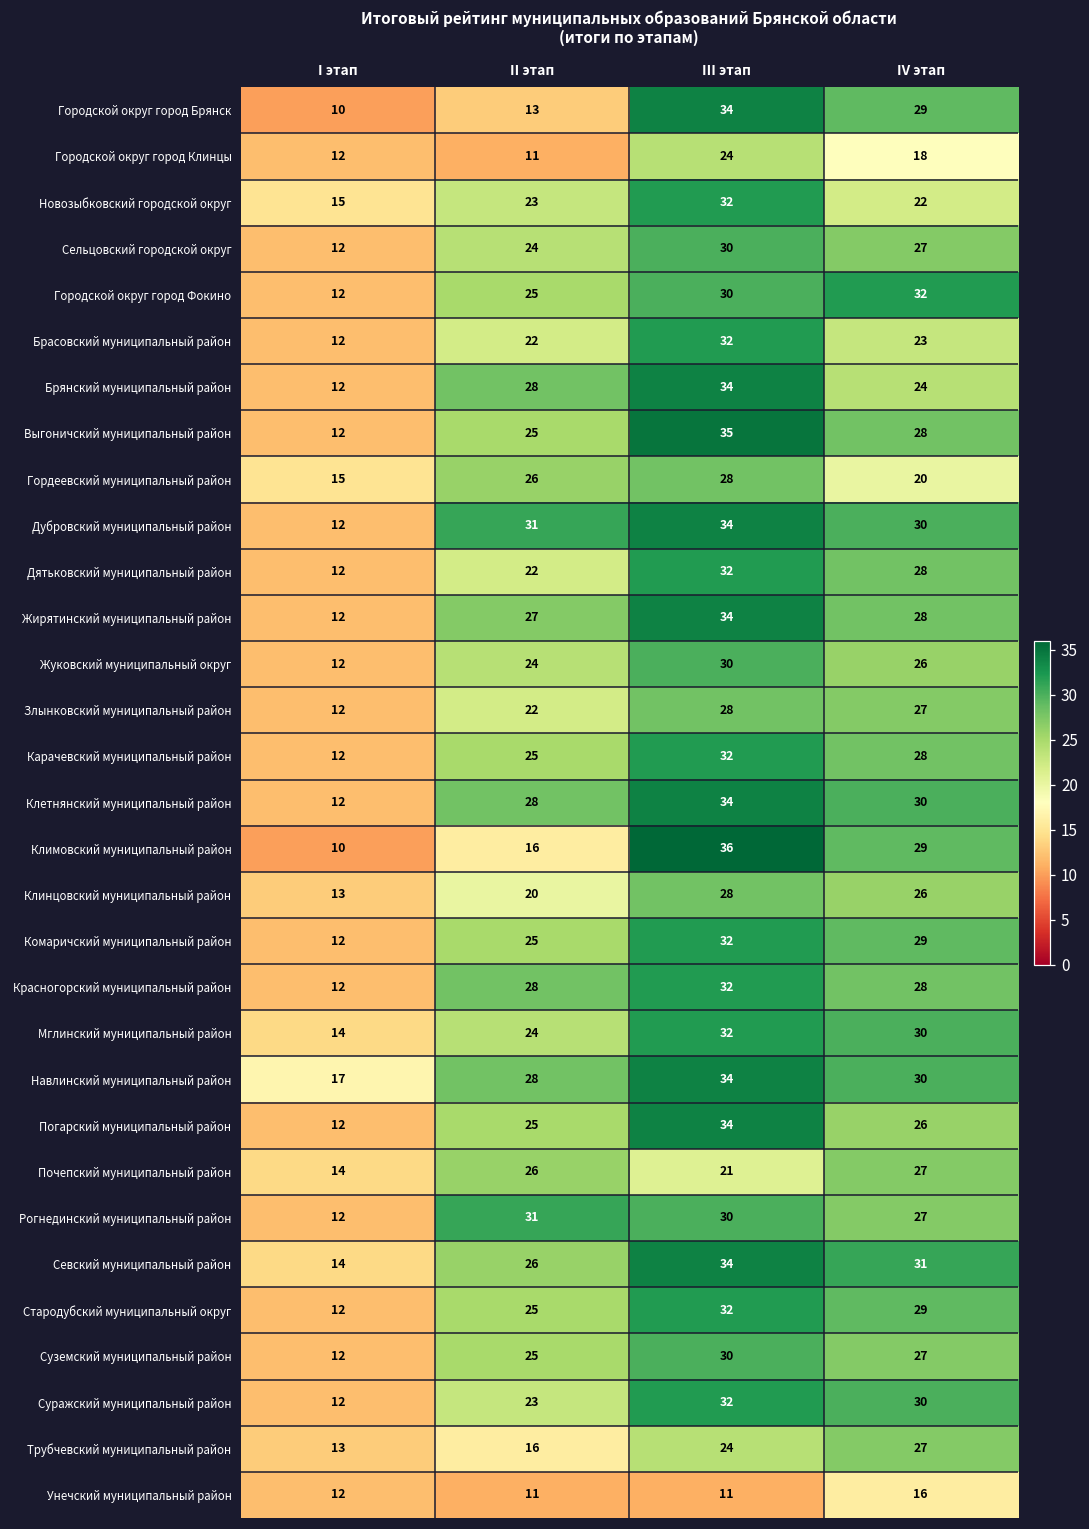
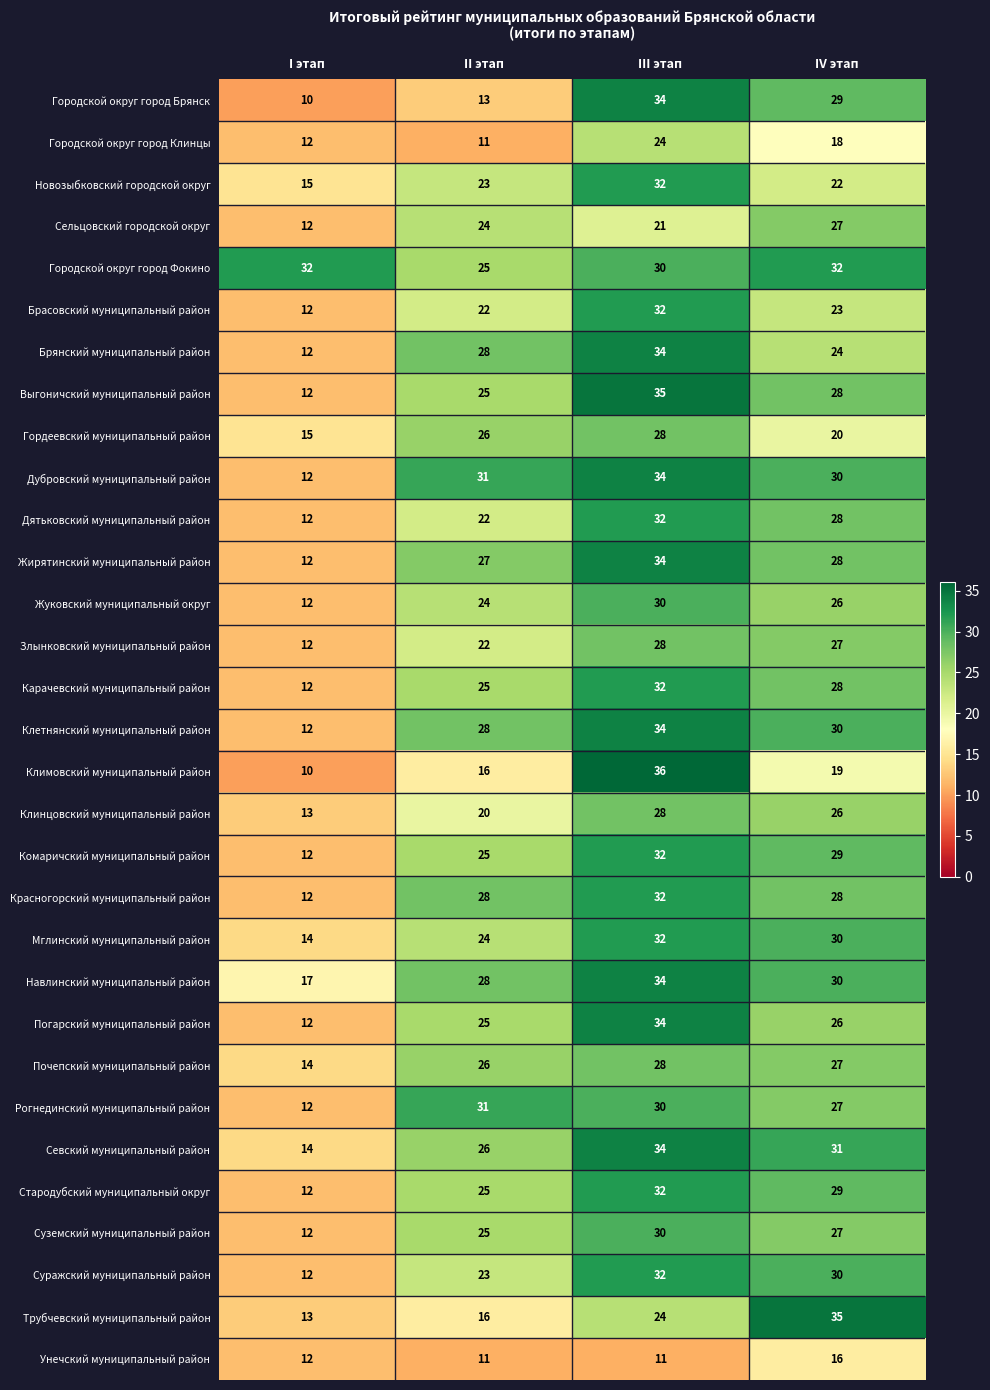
  {
    "Городской округ город Брянск": {
      "I этап": 10,
      "II этап": 13,
      "III этап": 34,
      "IV этап": 29
    },
    "Городской округ город Клинцы": {
      "I этап": 12,
      "II этап": 11,
      "III этап": 24,
      "IV этап": 18
    },
    "Новозыбковский городской округ": {
      "I этап": 15,
      "II этап": 23,
      "III этап": 32,
      "IV этап": 22
    },
    "Сельцовский городской округ": {
      "I этап": 12,
      "II этап": 24,
-     "III этап": 30,
+     "III этап": 21,
      "IV этап": 27
    },
    "Городской округ город Фокино": {
-     "I этап": 12,
+     "I этап": 32,
      "II этап": 25,
      "III этап": 30,
      "IV этап": 32
    },
    "Брасовский муниципальный район": {
      "I этап": 12,
      "II этап": 22,
      "III этап": 32,
      "IV этап": 23
    },
    "Брянский муниципальный район": {
      "I этап": 12,
      "II этап": 28,
      "III этап": 34,
      "IV этап": 24
    },
    "Выгоничский муниципальный район": {
      "I этап": 12,
      "II этап": 25,
      "III этап": 35,
      "IV этап": 28
    },
    "Гордеевский муниципальный район": {
      "I этап": 15,
      "II этап": 26,
      "III этап": 28,
      "IV этап": 20
    },
    "Дубровский муниципальный район": {
      "I этап": 12,
      "II этап": 31,
      "III этап": 34,
      "IV этап": 30
    },
    "Дятьковский муниципальный район": {
      "I этап": 12,
      "II этап": 22,
      "III этап": 32,
      "IV этап": 28
    },
    "Жирятинский муниципальный район": {
      "I этап": 12,
      "II этап": 27,
      "III этап": 34,
      "IV этап": 28
    },
    "Жуковский муниципальный округ": {
      "I этап": 12,
      "II этап": 24,
      "III этап": 30,
      "IV этап": 26
    },
    "Злынковский муниципальный район": {
      "I этап": 12,
      "II этап": 22,
      "III этап": 28,
      "IV этап": 27
    },
    "Карачевский муниципальный район": {
      "I этап": 12,
      "II этап": 25,
      "III этап": 32,
      "IV этап": 28
    },
    "Клетнянский муниципальный район": {
      "I этап": 12,
      "II этап": 28,
      "III этап": 34,
      "IV этап": 30
    },
    "Климовский муниципальный район": {
      "I этап": 10,
      "II этап": 16,
      "III этап": 36,
-     "IV этап": 29
+     "IV этап": 19
    },
    "Клинцовский муниципальный район": {
      "I этап": 13,
      "II этап": 20,
      "III этап": 28,
      "IV этап": 26
    },
    "Комаричский муниципальный район": {
      "I этап": 12,
      "II этап": 25,
      "III этап": 32,
      "IV этап": 29
    },
    "Красногорский муниципальный район": {
      "I этап": 12,
      "II этап": 28,
      "III этап": 32,
      "IV этап": 28
    },
    "Мглинский муниципальный район": {
      "I этап": 14,
      "II этап": 24,
      "III этап": 32,
      "IV этап": 30
    },
    "Навлинский муниципальный район": {
      "I этап": 17,
      "II этап": 28,
      "III этап": 34,
      "IV этап": 30
    },
    "Погарский муниципальный район": {
      "I этап": 12,
      "II этап": 25,
      "III этап": 34,
      "IV этап": 26
    },
    "Почепский муниципальный район": {
      "I этап": 14,
      "II этап": 26,
-     "III этап": 21,
+     "III этап": 28,
      "IV этап": 27
    },
    "Рогнединский муниципальный район": {
      "I этап": 12,
      "II этап": 31,
      "III этап": 30,
      "IV этап": 27
    },
    "Севский муниципальный район": {
      "I этап": 14,
      "II этап": 26,
      "III этап": 34,
      "IV этап": 31
    },
    "Стародубский муниципальный округ": {
      "I этап": 12,
      "II этап": 25,
      "III этап": 32,
      "IV этап": 29
    },
    "Суземский муниципальный район": {
      "I этап": 12,
      "II этап": 25,
      "III этап": 30,
      "IV этап": 27
    },
    "Суражский муниципальный район": {
      "I этап": 12,
      "II этап": 23,
      "III этап": 32,
      "IV этап": 30
    },
    "Трубчевский муниципальный район": {
      "I этап": 13,
      "II этап": 16,
      "III этап": 24,
-     "IV этап": 27
+     "IV этап": 35
    },
    "Унечский муниципальный район": {
      "I этап": 12,
      "II этап": 11,
      "III этап": 11,
      "IV этап": 16
    }
  }
